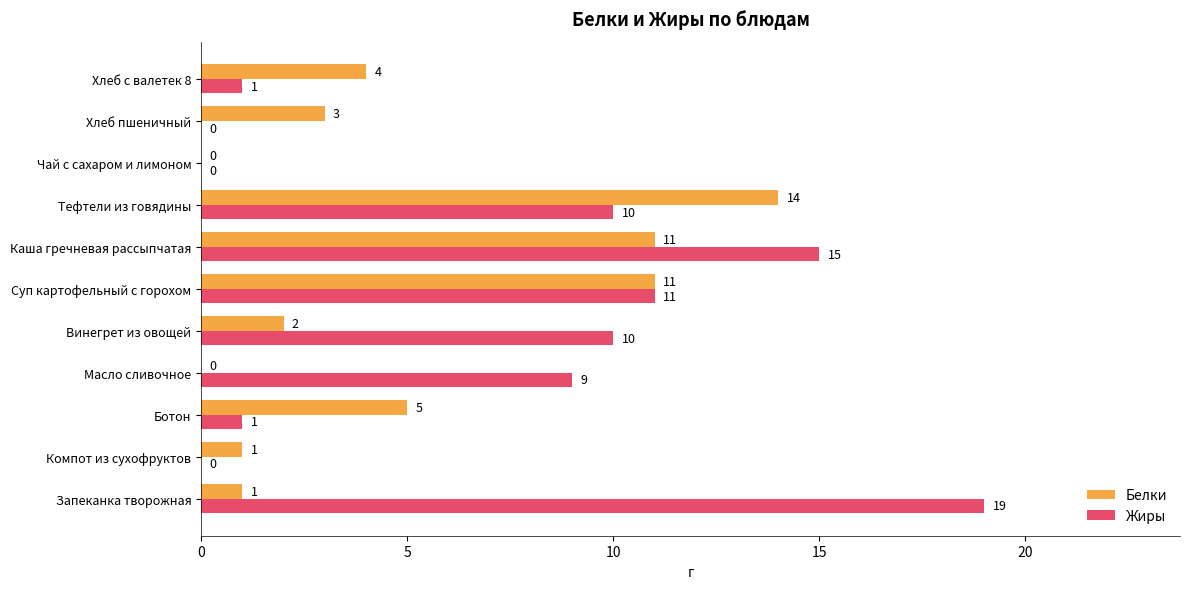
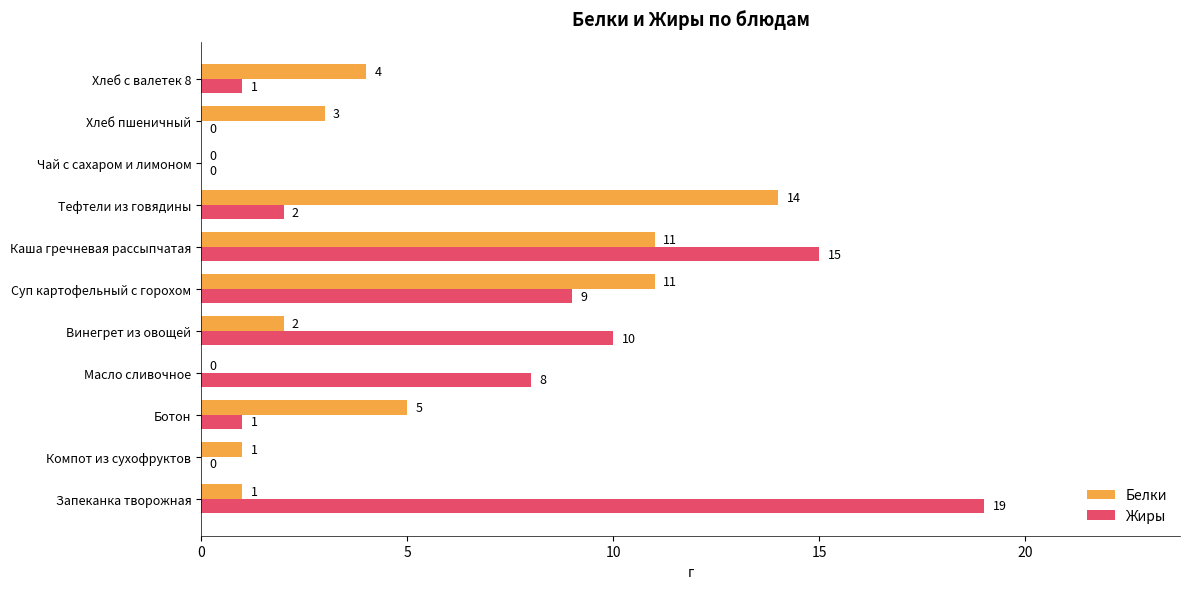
  {
    "Белки": {
      "Хлеб с валетек 8": 4,
      "Хлеб пшеничный": 3,
      "Чай с сахаром и лимоном": 0,
      "Тефтели из говядины": 14,
      "Каша гречневая рассыпчатая": 11,
      "Суп картофельный с горохом": 11,
      "Винегрет из овощей": 2,
      "Масло сливочное": 0,
      "Ботон": 5,
      "Компот из сухофруктов": 1,
      "Запеканка творожная": 1
    },
    "Жиры": {
      "Хлеб с валетек 8": 1,
      "Хлеб пшеничный": 0,
      "Чай с сахаром и лимоном": 0,
-     "Тефтели из говядины": 10,
+     "Тефтели из говядины": 2,
      "Каша гречневая рассыпчатая": 15,
-     "Суп картофельный с горохом": 11,
+     "Суп картофельный с горохом": 9,
      "Винегрет из овощей": 10,
-     "Масло сливочное": 9,
+     "Масло сливочное": 8,
      "Ботон": 1,
      "Компот из сухофруктов": 0,
      "Запеканка творожная": 19
    }
  }
